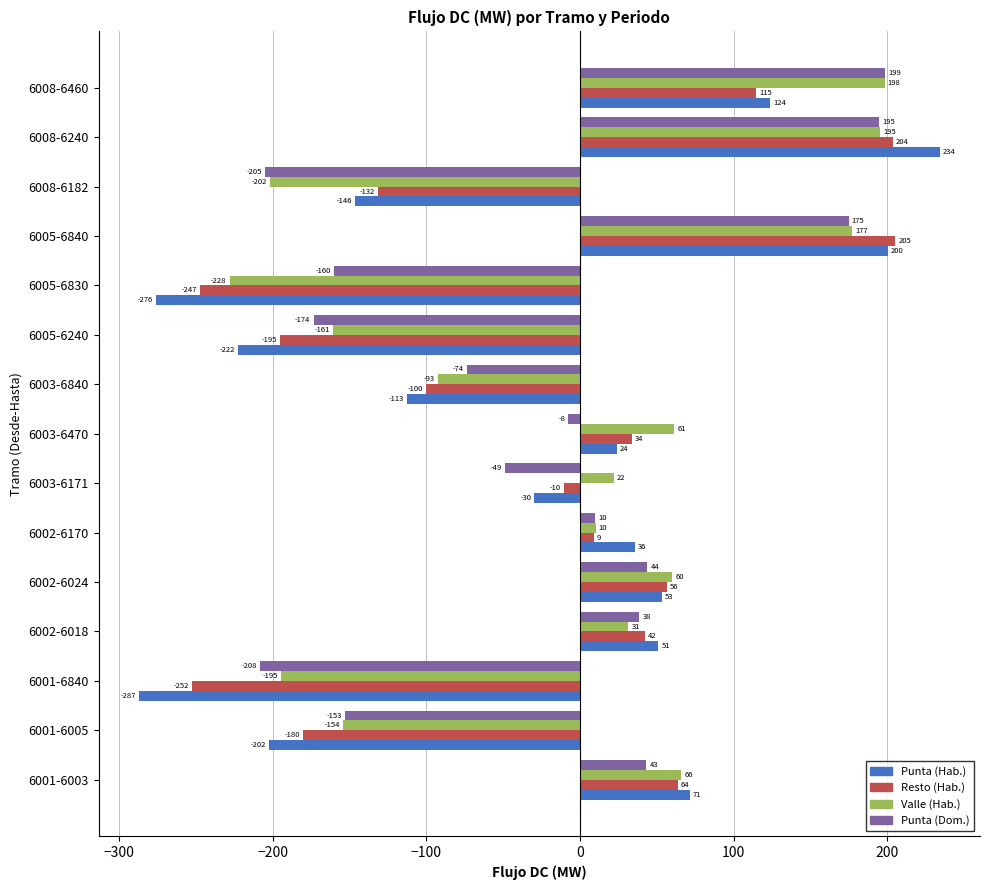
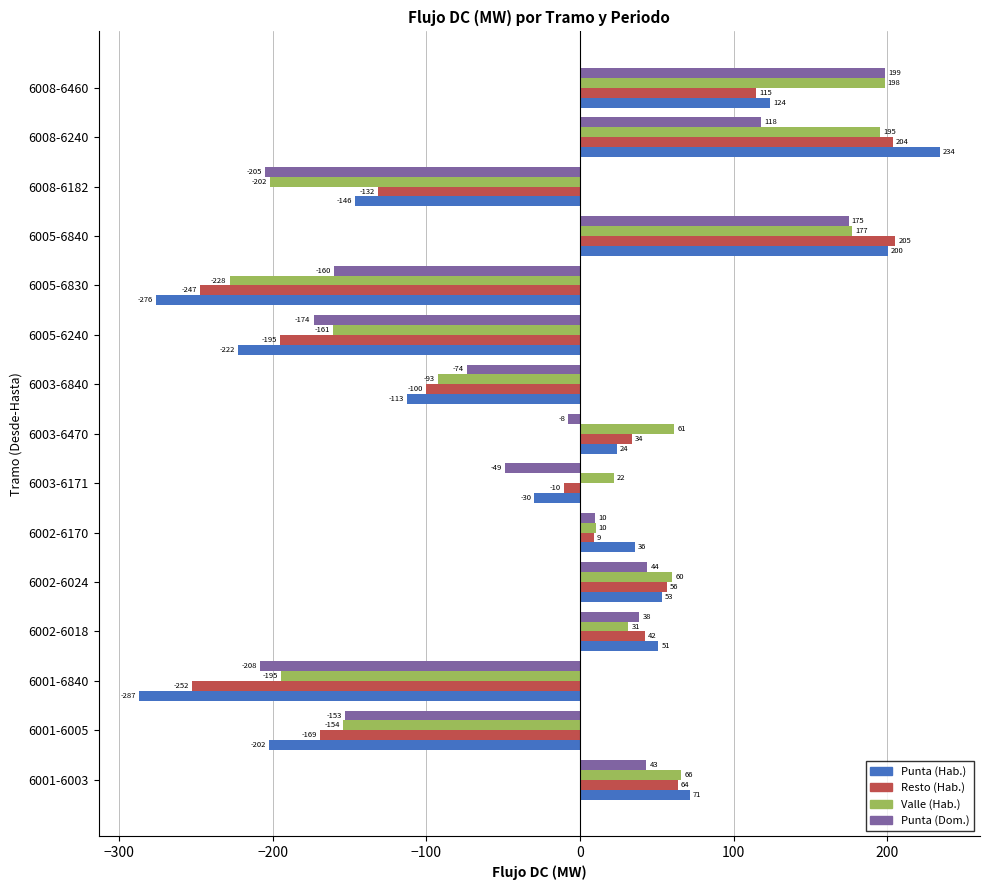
  {
    "Punta (Hab.)": {
      "6008-6460": 124,
      "6008-6240": 234,
      "6008-6182": -146,
      "6005-6840": 200,
      "6005-6830": -276,
      "6005-6240": -222,
      "6003-6840": -113,
      "6003-6470": 24,
      "6003-6171": -30,
      "6002-6170": 36,
      "6002-6024": 53,
      "6002-6018": 51,
      "6001-6840": -287,
      "6001-6005": -202,
      "6001-6003": 71
    },
    "Resto (Hab.)": {
      "6008-6460": 115,
      "6008-6240": 204,
      "6008-6182": -132,
      "6005-6840": 205,
      "6005-6830": -247,
      "6005-6240": -195,
      "6003-6840": -100,
      "6003-6470": 34,
      "6003-6171": -10,
      "6002-6170": 9,
      "6002-6024": 56,
      "6002-6018": 42,
      "6001-6840": -252,
-     "6001-6005": -180,
+     "6001-6005": -169,
      "6001-6003": 64
    },
    "Valle (Hab.)": {
      "6008-6460": 198,
      "6008-6240": 195,
      "6008-6182": -202,
      "6005-6840": 177,
      "6005-6830": -228,
      "6005-6240": -161,
      "6003-6840": -93,
      "6003-6470": 61,
      "6003-6171": 22,
      "6002-6170": 10,
      "6002-6024": 60,
      "6002-6018": 31,
      "6001-6840": -195,
      "6001-6005": -154,
      "6001-6003": 66
    },
    "Punta (Dom.)": {
      "6008-6460": 199,
-     "6008-6240": 195,
+     "6008-6240": 118,
      "6008-6182": -205,
      "6005-6840": 175,
      "6005-6830": -160,
      "6005-6240": -174,
      "6003-6840": -74,
      "6003-6470": -8,
      "6003-6171": -49,
      "6002-6170": 10,
      "6002-6024": 44,
      "6002-6018": 38,
      "6001-6840": -208,
      "6001-6005": -153,
      "6001-6003": 43
    }
  }
